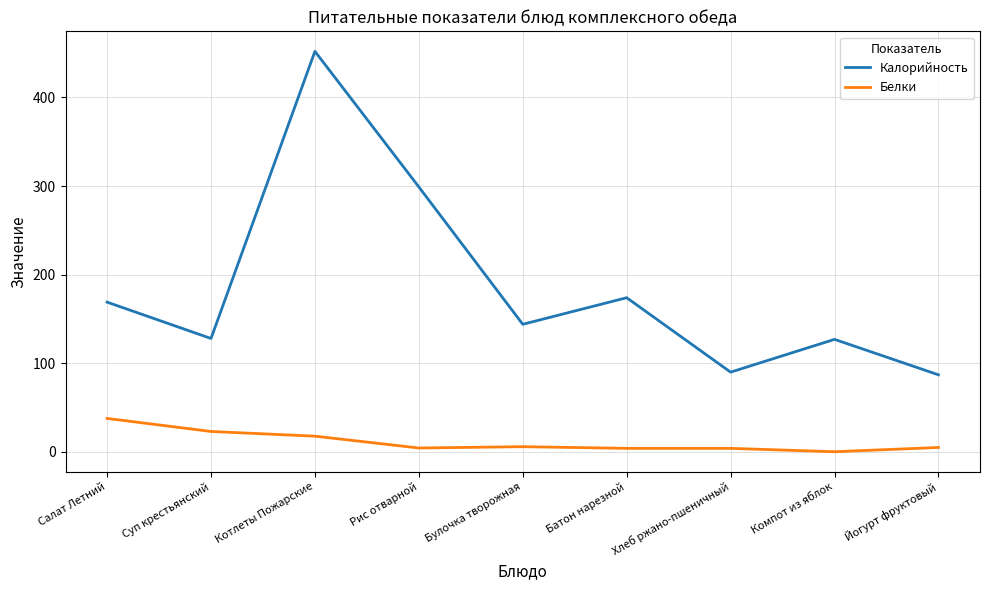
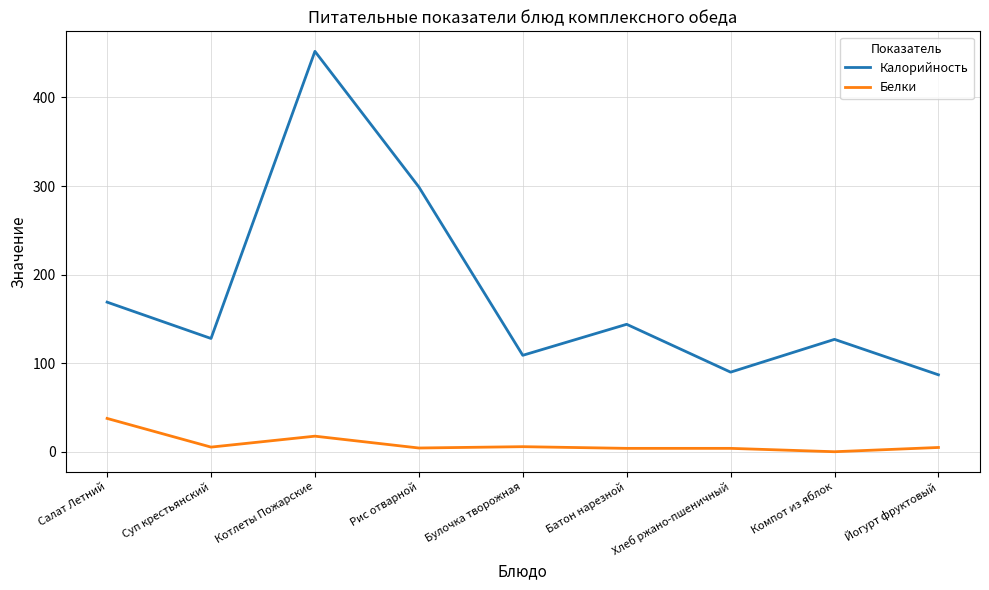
  {
    "Калорийность": {
      "Салат Летний": 170,
      "Суп крестьянский": 130,
      "Котлеты Пожарские": 450,
      "Рис отварной": 300,
-     "Булочка творожная": 140,
-     "Батон нарезной": 170,
+     "Булочка творожная": 110,
+     "Батон нарезной": 140,
      "Хлеб ржано-пшеничный": 90,
      "Компот из яблок": 130,
      "Йогурт фруктовый": 90
    },
    "Белки": {
      "Салат Летний": 40,
-     "Суп крестьянский": 20,
+     "Суп крестьянский": 10,
      "Котлеты Пожарские": 20,
      "Рис отварной": 0,
      "Булочка творожная": 10,
      "Батон нарезной": 0,
      "Хлеб ржано-пшеничный": 0,
      "Компот из яблок": 0,
      "Йогурт фруктовый": 10
    }
  }
